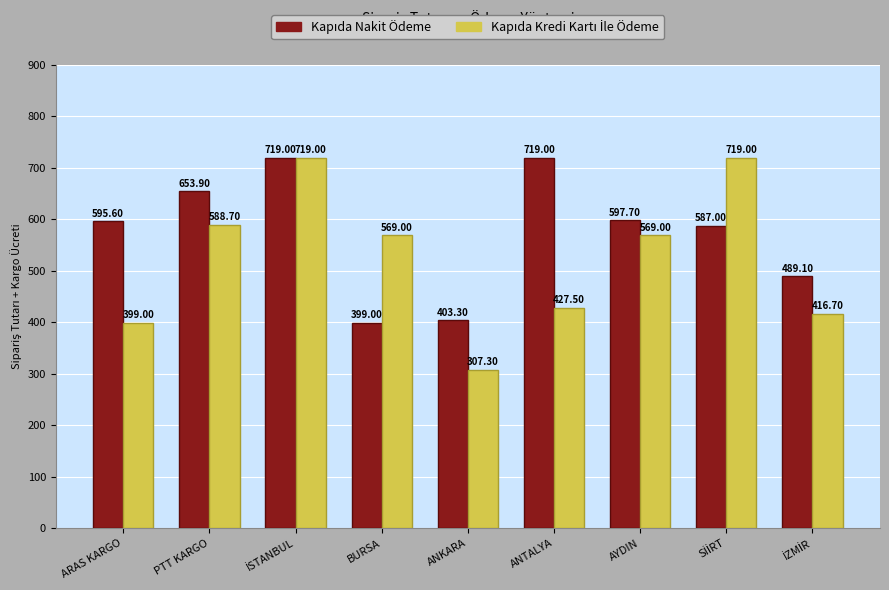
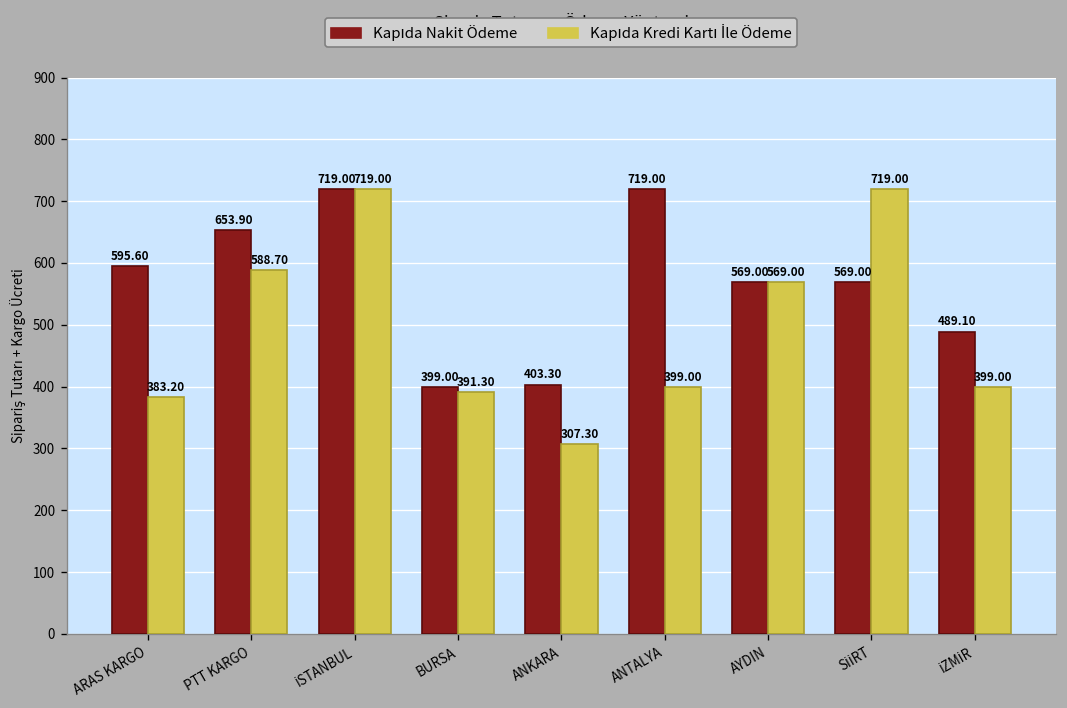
  {
    "Kapıda Nakit Ödeme": {
      "ARAS KARGO": 595.60,
      "PTT KARGO": 653.90,
      "İSTANBUL": 719.00,
      "BURSA": 399.00,
      "ANKARA": 403.30,
      "ANTALYA": 719.00,
-     "AYDIN": 597.70,
-     "SİİRT": 587.00,
+     "AYDIN": 569.00,
+     "SİİRT": 569.00,
      "İZMİR": 489.10
    },
    "Kapıda Kredi Kartı İle Ödeme": {
-     "ARAS KARGO": 399.00,
+     "ARAS KARGO": 383.20,
      "PTT KARGO": 588.70,
      "İSTANBUL": 719.00,
-     "BURSA": 569.00,
+     "BURSA": 391.30,
      "ANKARA": 307.30,
-     "ANTALYA": 427.50,
+     "ANTALYA": 399.00,
      "AYDIN": 569.00,
      "SİİRT": 719.00,
-     "İZMİR": 416.70
+     "İZMİR": 399.00
    }
  }
